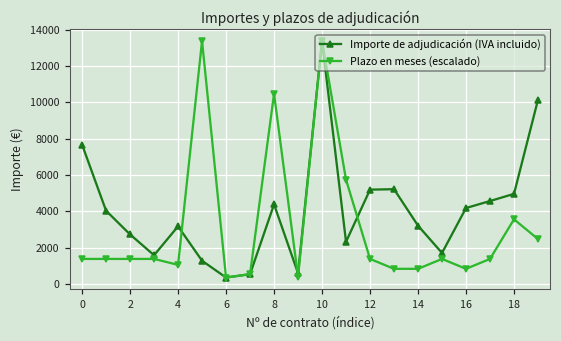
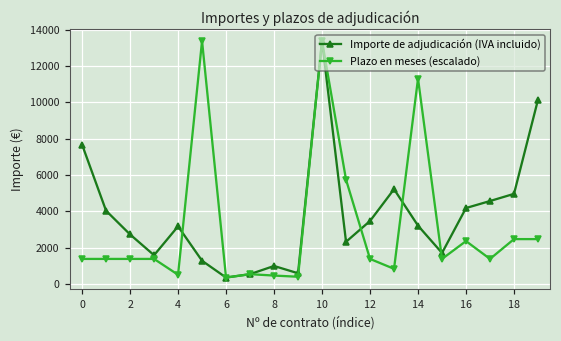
  {
    "Importe de adjudicación (IVA incluido)": {
      "0": 7700,
      "2": 2700,
      "4": 3200,
-     "8": 4400,
-     "12": 5200,
+     "8": 1000,
+     "12": 3500,
      "14": 3200,
      "16": 4200,
      "18": 5000
    },
    "Plazo en meses (escalado)": {
      "0": 1400,
      "2": 1400,
-     "4": 1100,
-     "8": 10500,
+     "4": 500,
+     "8": 500,
      "12": 1400,
-     "14": 800,
-     "16": 800,
-     "18": 3600
+     "14": 11300,
+     "16": 2400,
+     "18": 2500
    }
  }
